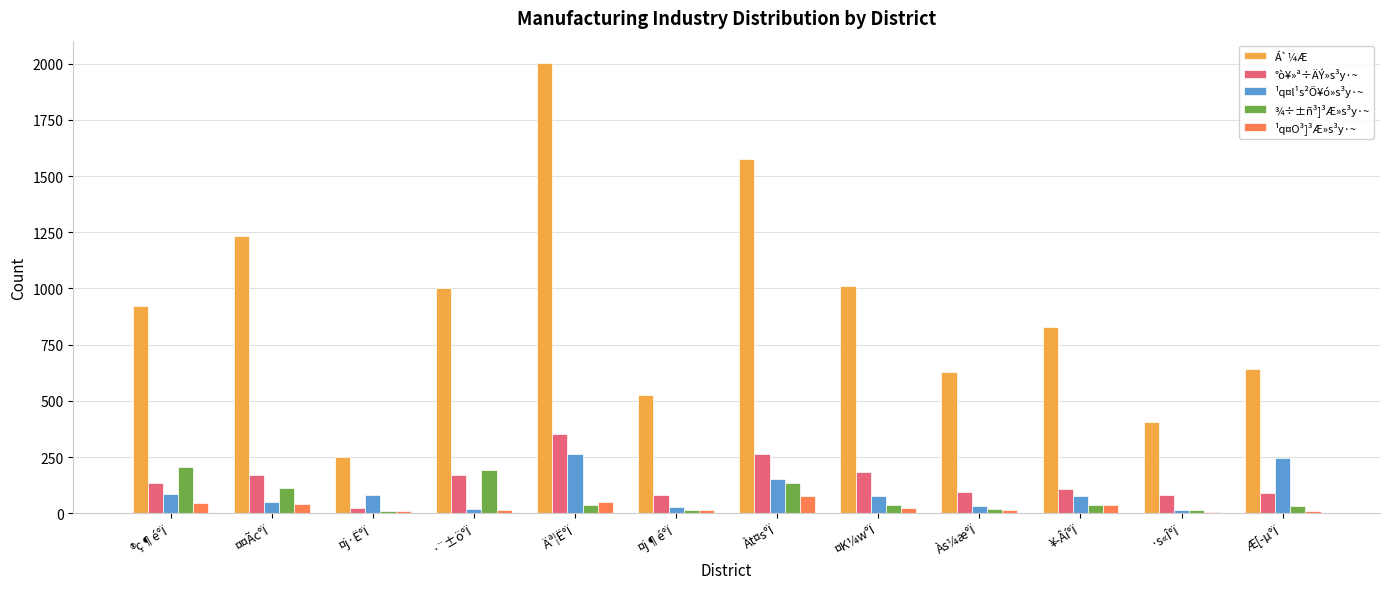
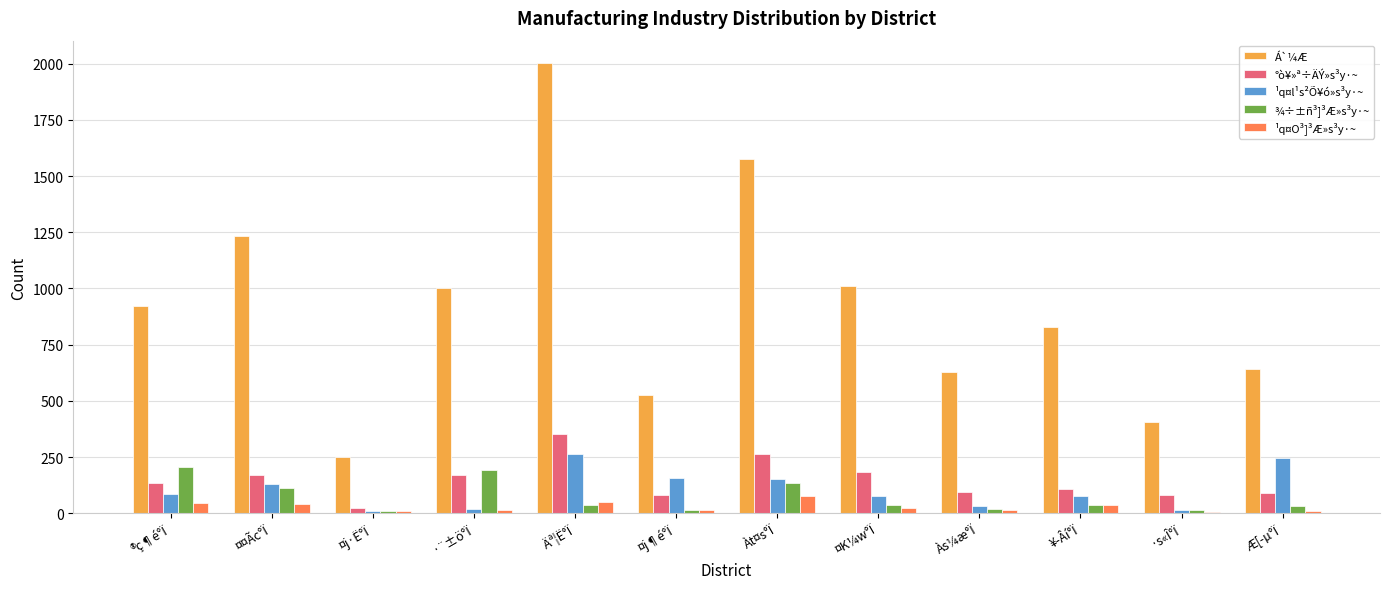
  {
    "¹q¤l¹s²Õ¥ó»s³y·~": {
      "®ç¶é°Ï": 80,
-     "¤¤Ãc°Ï": 50,
-     "¤j·Ë°Ï": 80,
+     "¤¤Ãc°Ï": 130,
+     "¤j·Ë°Ï": 10,
      "·¨±ö°Ï": 20,
      "Äª¦Ë°Ï": 260,
-     "¤j¶é°Ï": 30,
+     "¤j¶é°Ï": 160,
      "Àt¤s°Ï": 150,
      "¤K¼w°Ï": 80,
      "Às¼æ°Ï": 30,
      "¥­Âí°Ï": 80,
      "·s«Î°Ï": 10,
      "Æ[­µ°Ï": 250
    },
    "¾÷±ñ³]³Æ»s³y·~": {
      "®ç¶é°Ï": 210,
      "¤¤Ãc°Ï": 110,
      "·¨±ö°Ï": 190,
      "Äª¦Ë°Ï": 40,
      "¤j¶é°Ï": 20,
      "Àt¤s°Ï": 130,
      "¤K¼w°Ï": 40,
      "Às¼æ°Ï": 20,
      "¥­Âí°Ï": 40,
      "·s«Î°Ï": 20,
      "Æ[­µ°Ï": 30
    }
  }
